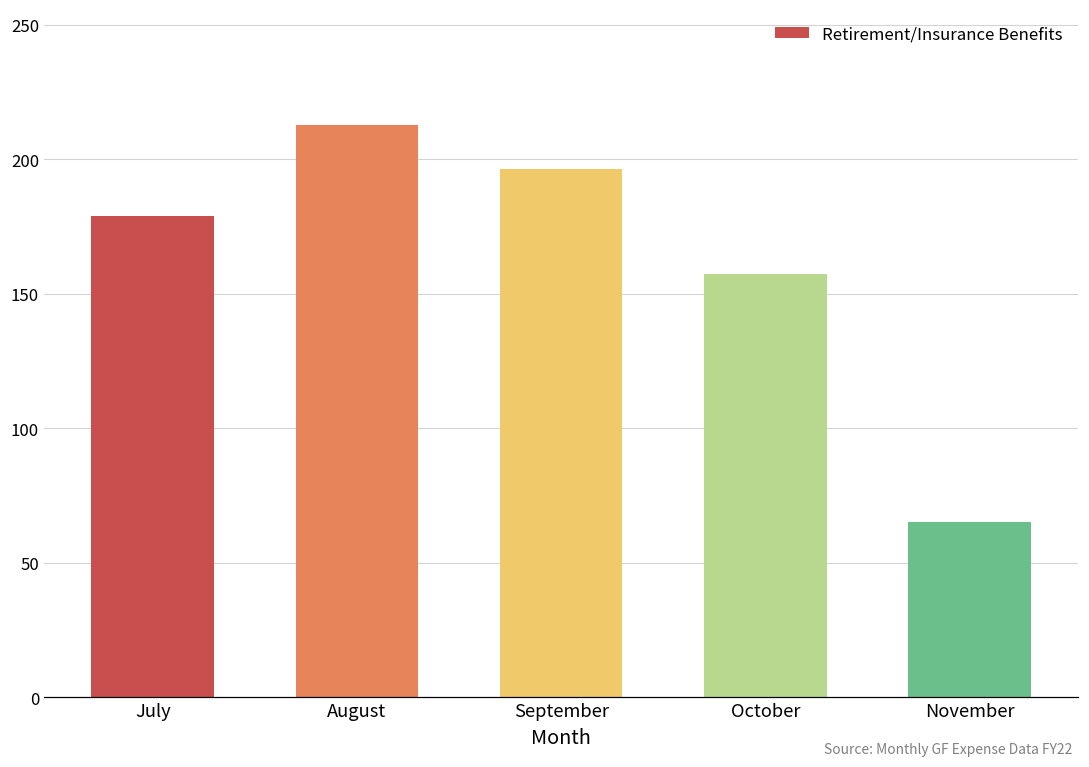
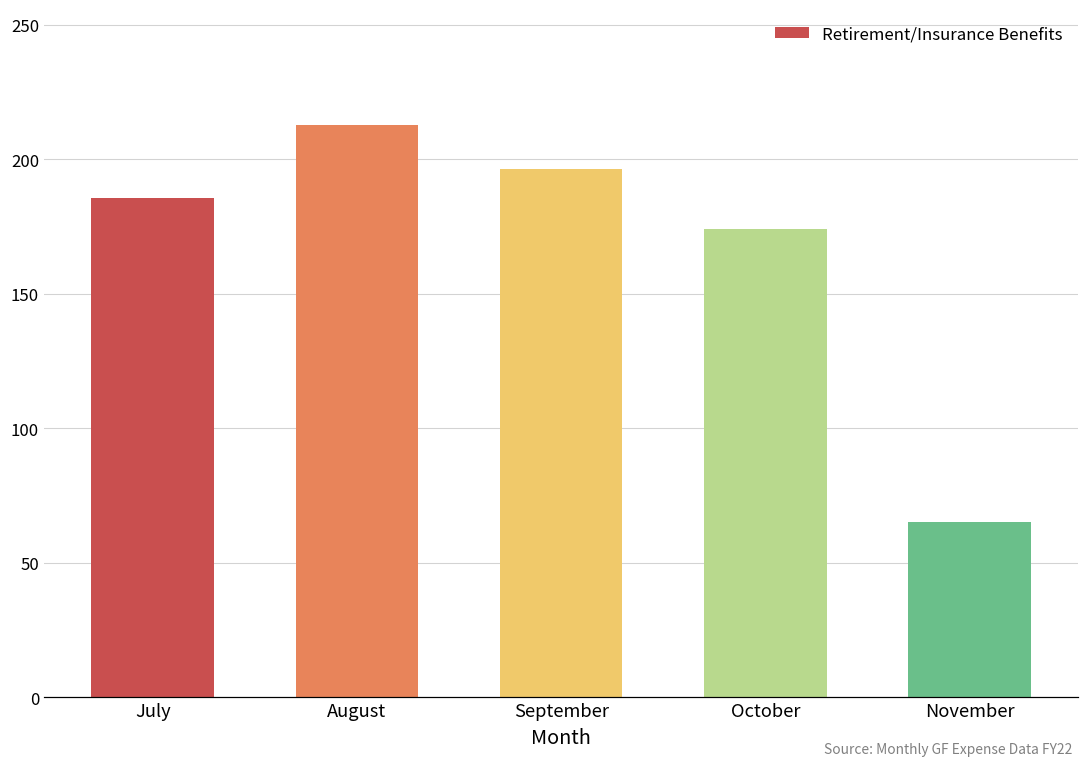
  {
-   "July": 179,
+   "July": 186,
    "August": 213,
    "September": 197,
-   "October": 157,
+   "October": 174,
    "November": 65
  }
